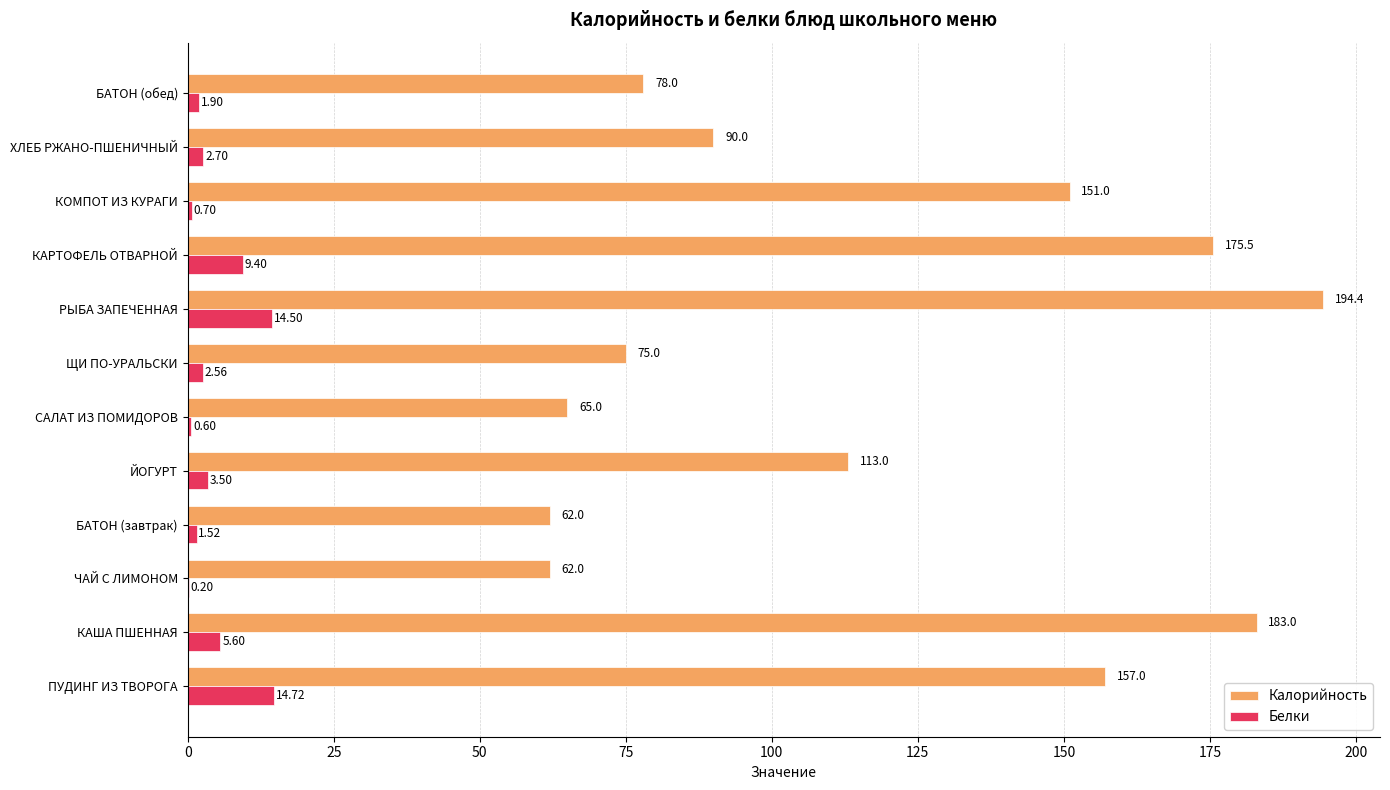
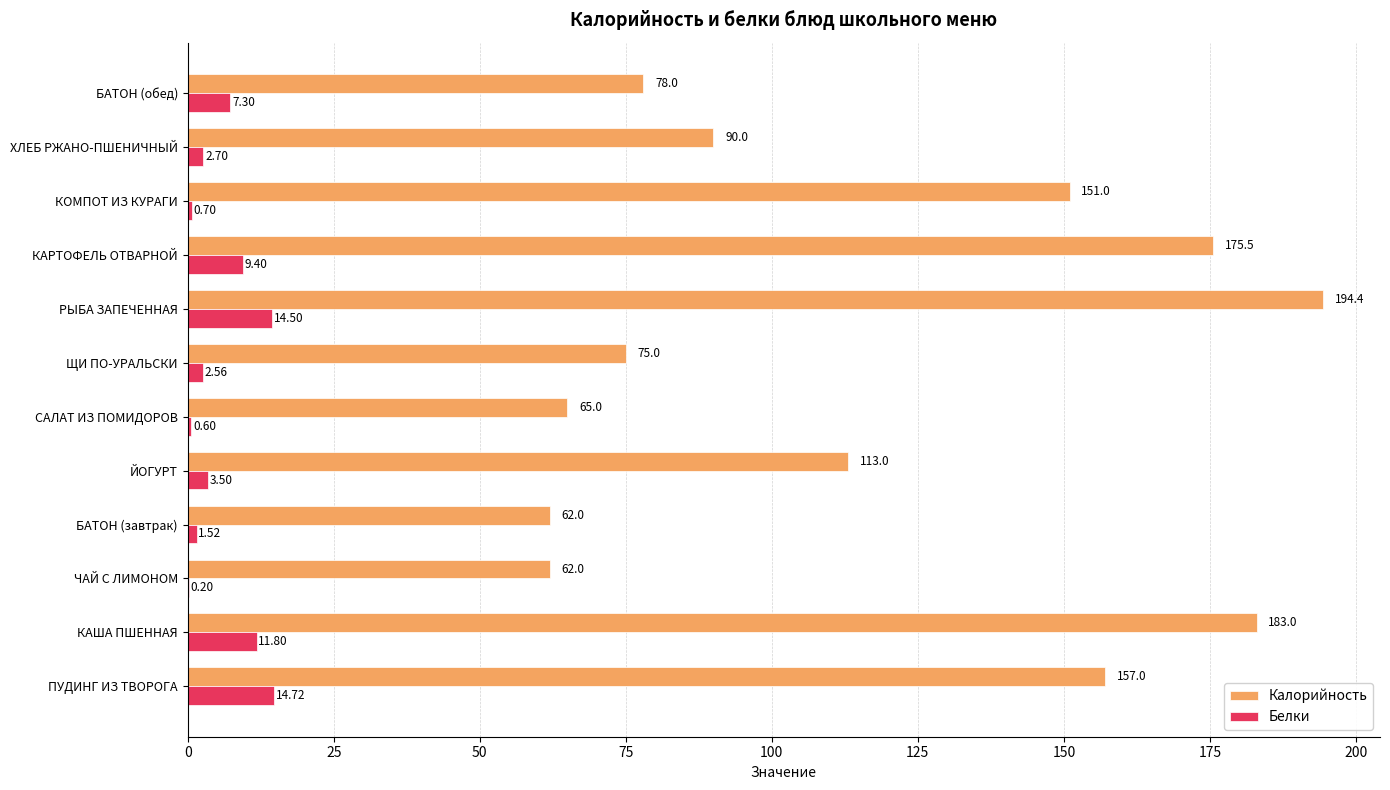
  {
    "Калорийность": {
      "БАТОН (обед)": 78.0,
      "ХЛЕБ РЖАНО-ПШЕНИЧНЫЙ": 90.0,
      "КОМПОТ ИЗ КУРАГИ": 151.0,
      "КАРТОФЕЛЬ ОТВАРНОЙ": 175.5,
      "РЫБА ЗАПЕЧЕННАЯ": 194.4,
      "ЩИ ПО-УРАЛЬСКИ": 75.0,
      "САЛАТ ИЗ ПОМИДОРОВ": 65.0,
      "ЙОГУРТ": 113.0,
      "БАТОН (завтрак)": 62.0,
      "ЧАЙ С ЛИМОНОМ": 62.0,
      "КАША ПШЕННАЯ": 183.0,
      "ПУДИНГ ИЗ ТВОРОГА": 157.0
    },
    "Белки": {
-     "БАТОН (обед)": 1.90,
+     "БАТОН (обед)": 7.30,
      "ХЛЕБ РЖАНО-ПШЕНИЧНЫЙ": 2.70,
      "КОМПОТ ИЗ КУРАГИ": 0.70,
      "КАРТОФЕЛЬ ОТВАРНОЙ": 9.40,
      "РЫБА ЗАПЕЧЕННАЯ": 14.50,
      "ЩИ ПО-УРАЛЬСКИ": 2.56,
      "САЛАТ ИЗ ПОМИДОРОВ": 0.60,
      "ЙОГУРТ": 3.50,
      "БАТОН (завтрак)": 1.52,
      "ЧАЙ С ЛИМОНОМ": 0.20,
-     "КАША ПШЕННАЯ": 5.60,
+     "КАША ПШЕННАЯ": 11.80,
      "ПУДИНГ ИЗ ТВОРОГА": 14.72
    }
  }
